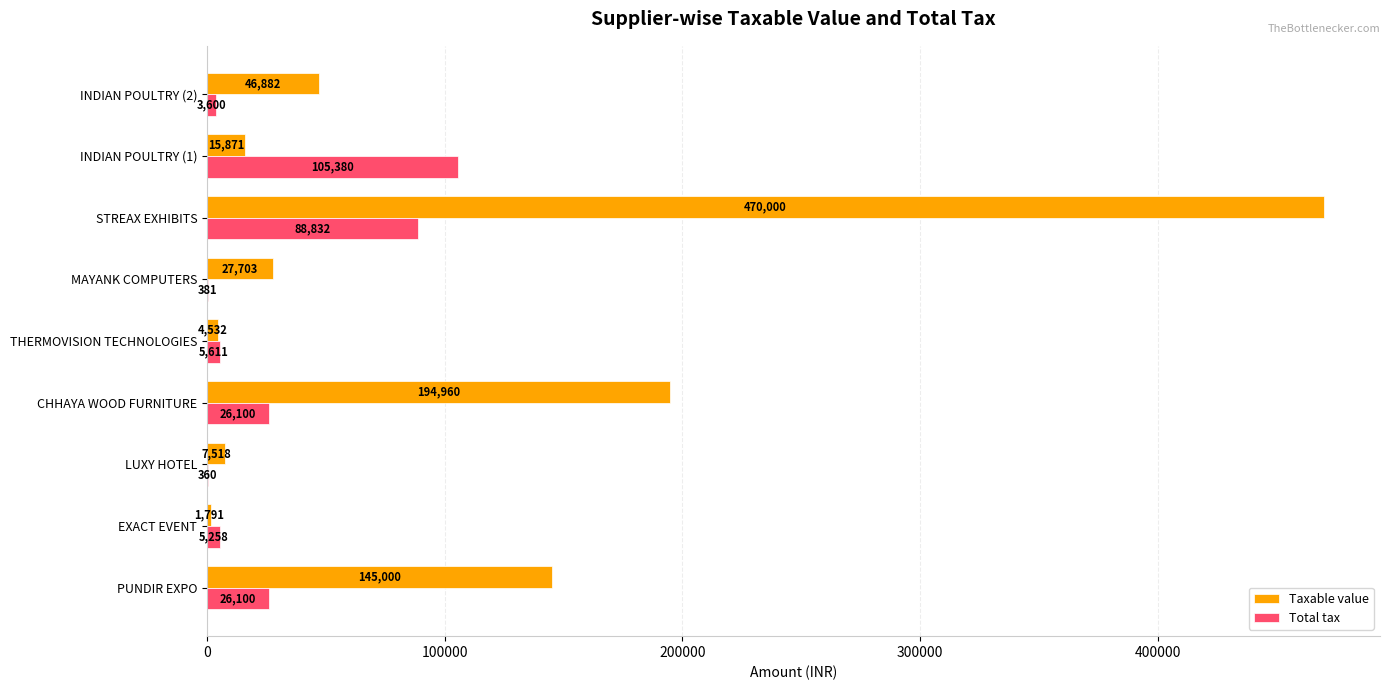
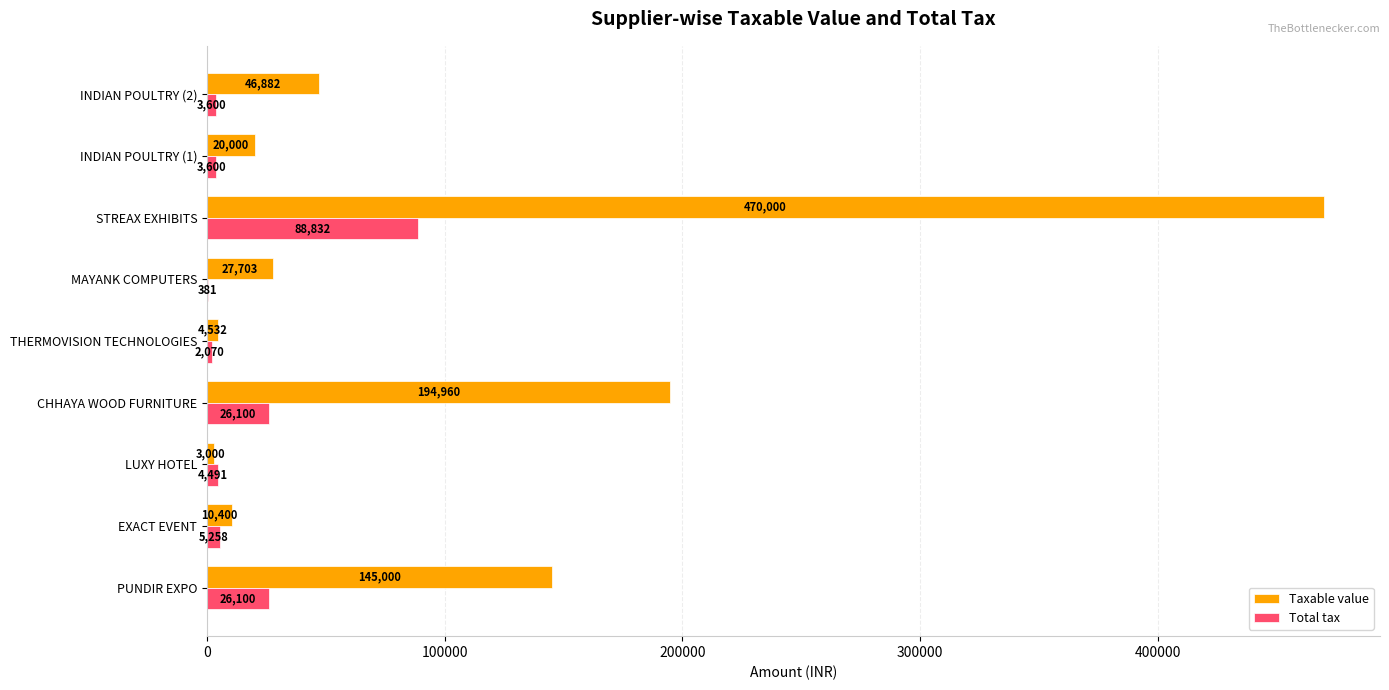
  {
    "Taxable value": {
      "INDIAN POULTRY (2)": "46,882",
-     "INDIAN POULTRY (1)": "15,871",
+     "INDIAN POULTRY (1)": "20,000",
      "STREAX EXHIBITS": "470,000",
      "MAYANK COMPUTERS": "27,703",
      "THERMOVISION TECHNOLOGIES": "4,532",
      "CHHAYA WOOD FURNITURE": "194,960",
-     "LUXY HOTEL": "7,518",
-     "EXACT EVENT": "1,791",
+     "LUXY HOTEL": "3,000",
+     "EXACT EVENT": "10,400",
      "PUNDIR EXPO": "145,000"
    },
    "Total tax": {
      "INDIAN POULTRY (2)": "3,600",
-     "INDIAN POULTRY (1)": "105,380",
+     "INDIAN POULTRY (1)": "3,600",
      "STREAX EXHIBITS": "88,832",
      "MAYANK COMPUTERS": "381",
-     "THERMOVISION TECHNOLOGIES": "5,611",
+     "THERMOVISION TECHNOLOGIES": "2,070",
      "CHHAYA WOOD FURNITURE": "26,100",
-     "LUXY HOTEL": "360",
+     "LUXY HOTEL": "4,491",
      "EXACT EVENT": "5,258",
      "PUNDIR EXPO": "26,100"
    }
  }
